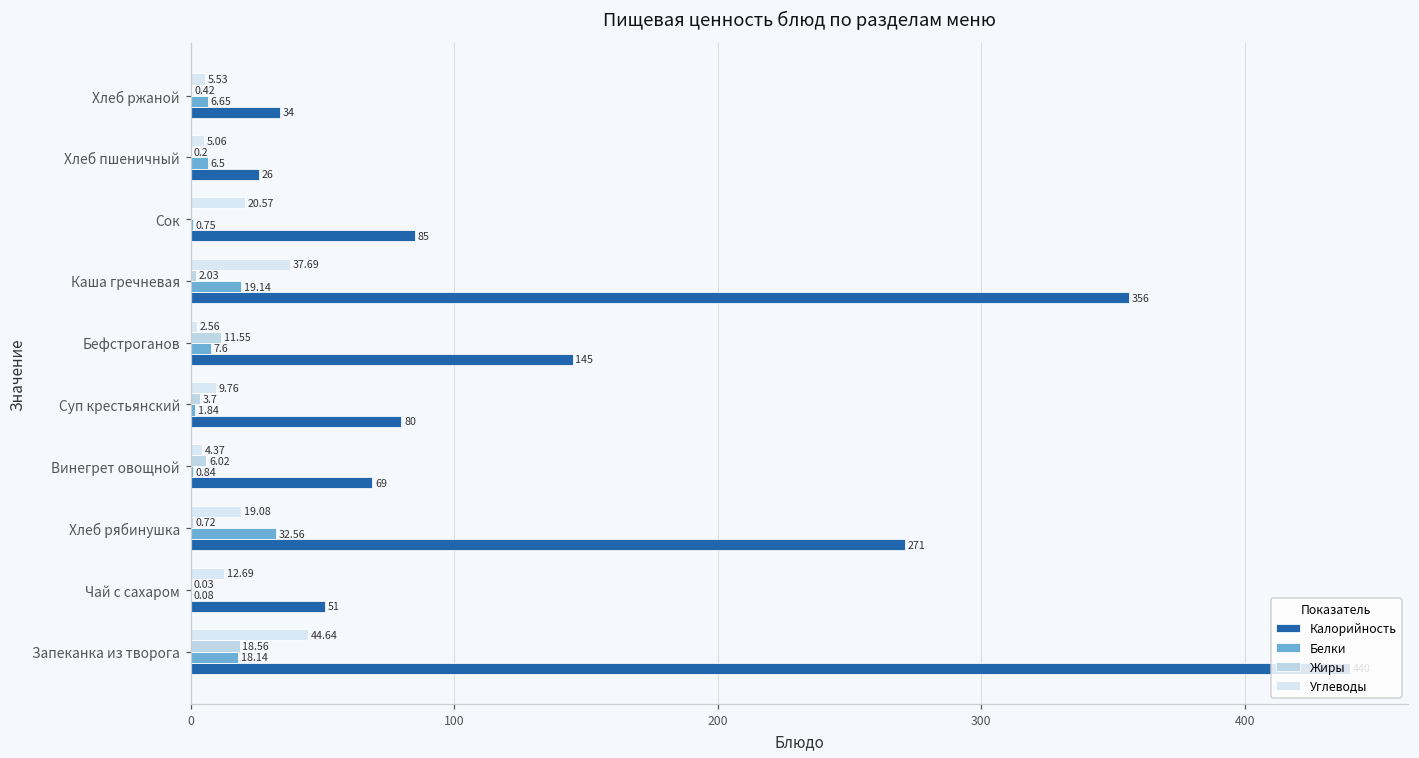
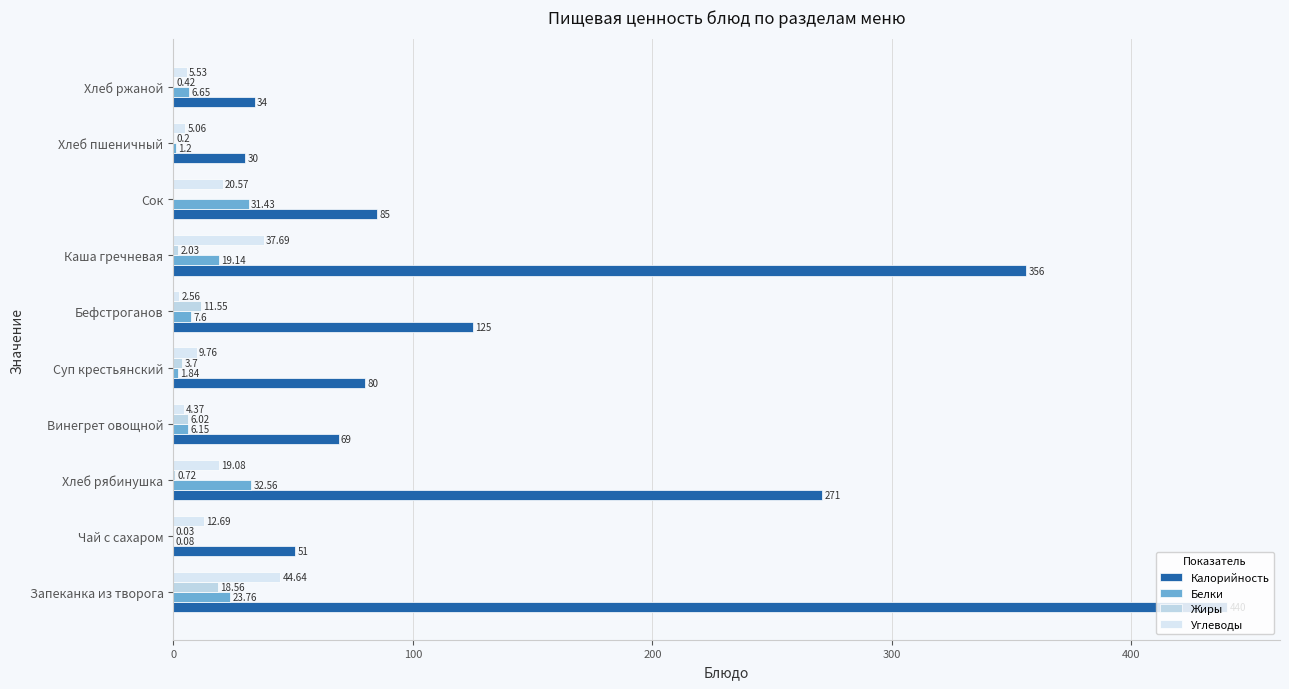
  {
    "Калорийность": {
      "Хлеб ржаной": 34,
-     "Хлеб пшеничный": 26,
+     "Хлеб пшеничный": 30,
      "Сок": 85,
      "Каша гречневая": 356,
-     "Бефстроганов": 145,
+     "Бефстроганов": 125,
      "Суп крестьянский": 80,
      "Винегрет овощной": 69,
      "Хлеб рябинушка": 271,
      "Чай с сахаром": 51
    },
    "Белки": {
      "Хлеб ржаной": 6.65,
-     "Хлеб пшеничный": 6.5,
-     "Сок": 0.75,
+     "Хлеб пшеничный": 1.2,
+     "Сок": 31.43,
      "Каша гречневая": 19.14,
      "Бефстроганов": 7.6,
      "Суп крестьянский": 1.84,
-     "Винегрет овощной": 0.84,
+     "Винегрет овощной": 6.15,
      "Хлеб рябинушка": 32.56,
      "Чай с сахаром": 0.08,
-     "Запеканка из творога": 18.14
+     "Запеканка из творога": 23.76
    }
  }
